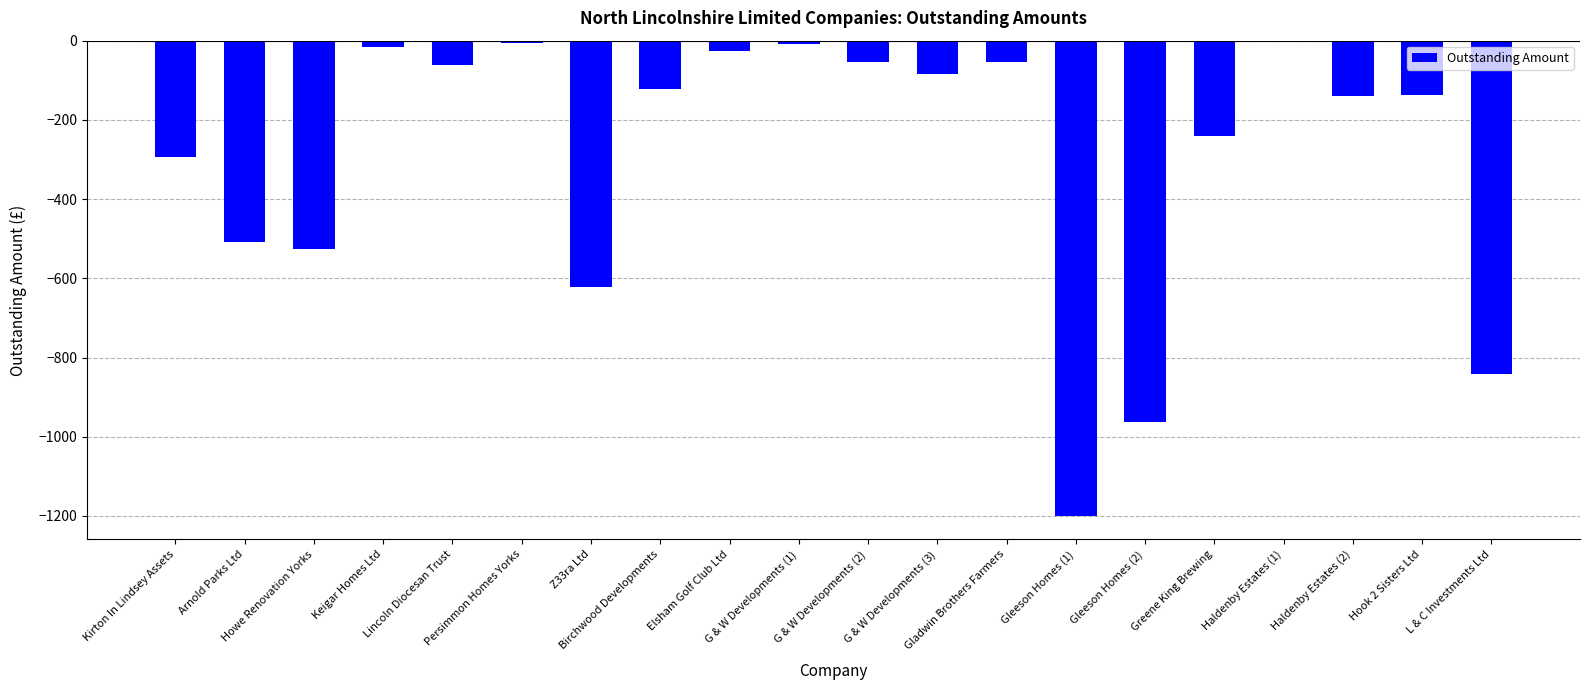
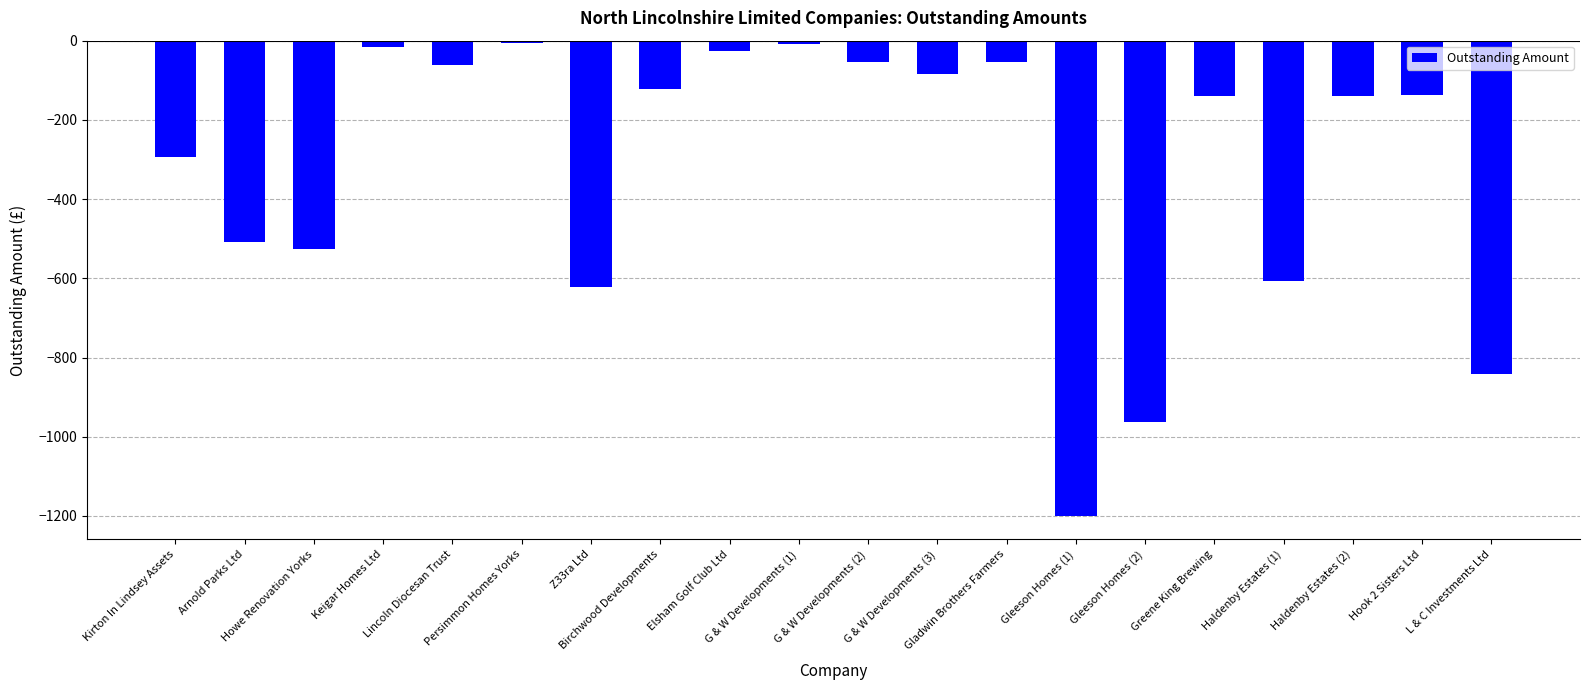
  {
    "Kirton In Lindsey Assets": -290,
    "Arnold Parks Ltd": -510,
    "Howe Renovation Yorks": -530,
    "Keigar Homes Ltd": -10,
    "Lincoln Diocesan Trust": -60,
    "Persimmon Homes Yorks": -10,
    "Z33ra Ltd": -620,
    "Birchwood Developments": -120,
    "Elsham Golf Club Ltd": -30,
    "G & W Developments (1)": -10,
    "G & W Developments (2)": -50,
    "G & W Developments (3)": -80,
    "Gladwin Brothers Farmers": -50,
    "Gleeson Homes (1)": -1200,
    "Gleeson Homes (2)": -960,
-   "Greene King Brewing": -240,
-   "Haldenby Estates (1)": 0,
+   "Greene King Brewing": -140,
+   "Haldenby Estates (1)": -610,
    "Haldenby Estates (2)": -140,
    "Hook 2 Sisters Ltd": -140,
    "L & C Investments Ltd": -840
  }
